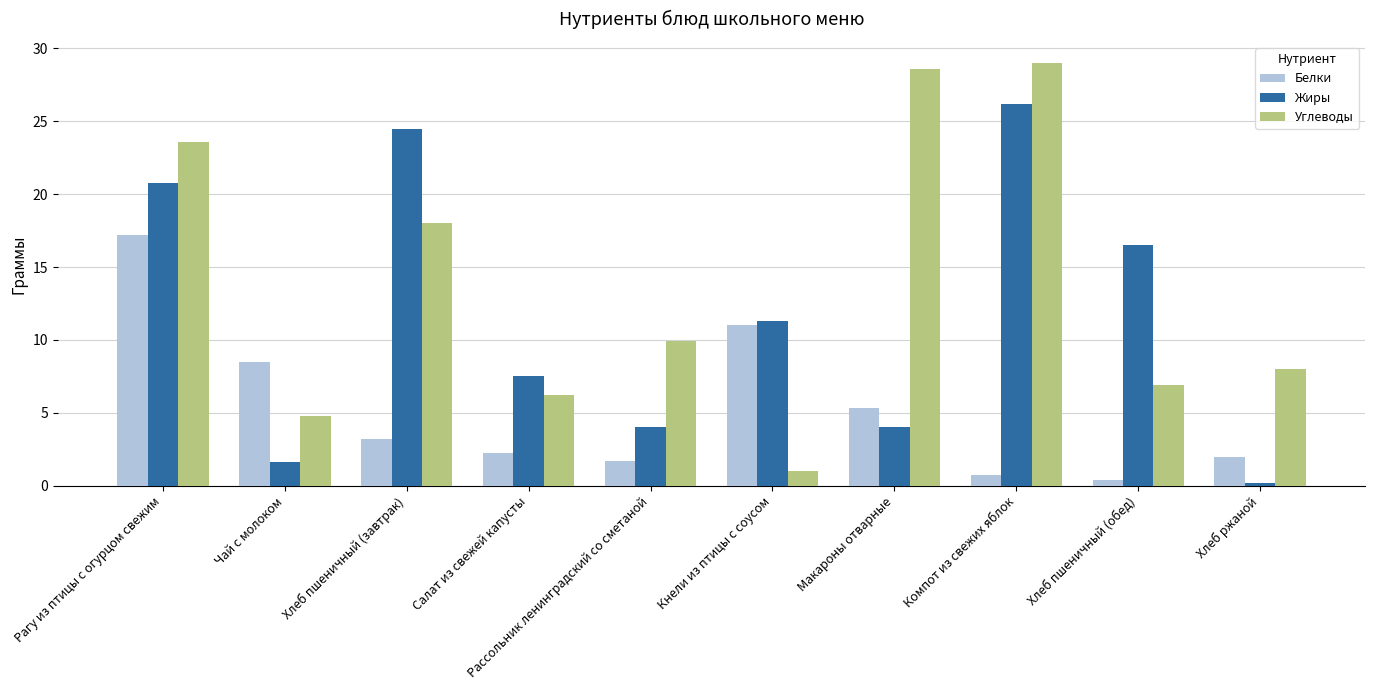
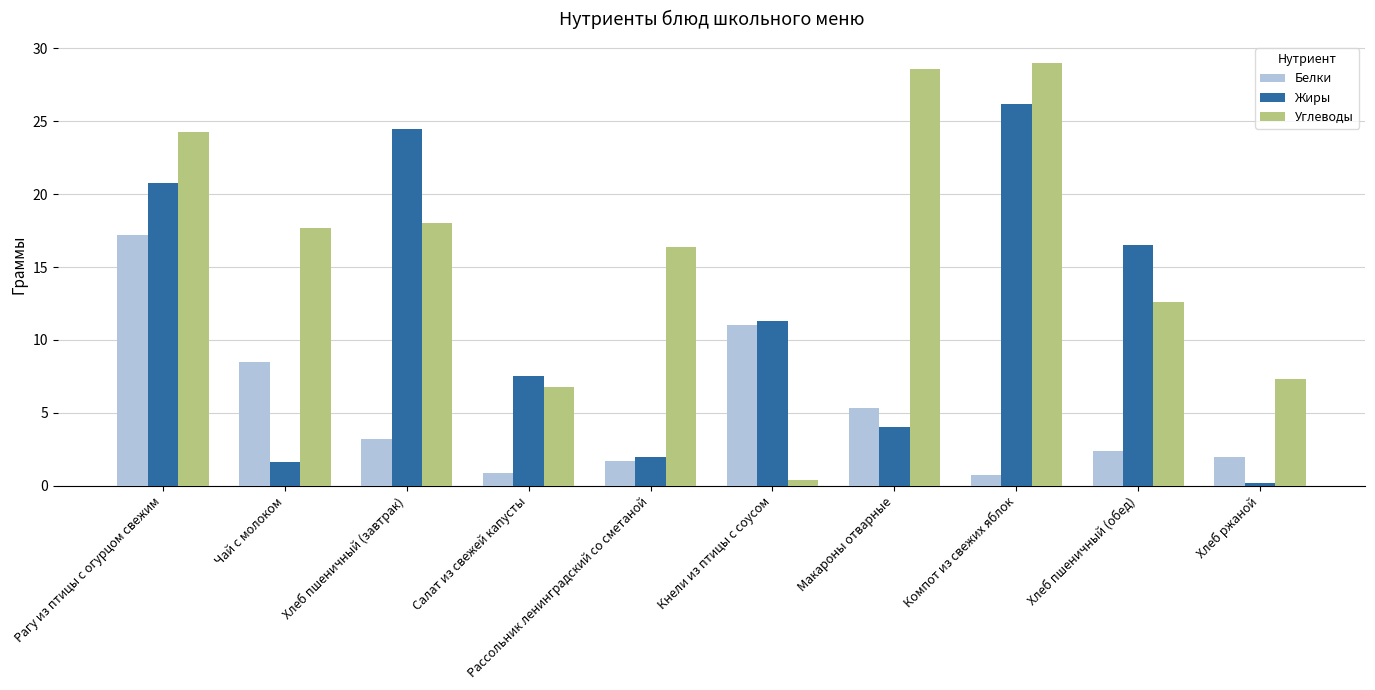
  {
    "Белки": {
      "Рагу из птицы с огурцом свежим": 17.2,
      "Чай с молоком": 8.5,
      "Хлеб пшеничный (завтрак)": 3.2,
-     "Салат из свежей капусты": 2.3,
+     "Салат из свежей капусты": 0.8,
      "Рассольник ленинградский со сметаной": 1.7,
      "Кнели из птицы с соусом": 11.0,
      "Макароны отварные": 5.4,
      "Компот из свежих яблок": 0.7,
-     "Хлеб пшеничный (обед)": 0.4,
+     "Хлеб пшеничный (обед)": 2.4,
      "Хлеб ржаной": 2.0
    },
    "Жиры": {
      "Рагу из птицы с огурцом свежим": 20.8,
      "Чай с молоком": 1.6,
      "Хлеб пшеничный (завтрак)": 24.5,
      "Салат из свежей капусты": 7.5,
-     "Рассольник ленинградский со сметаной": 4,
+     "Рассольник ленинградский со сметаной": 2,
      "Кнели из птицы с соусом": 11.3,
      "Макароны отварные": 4,
      "Компот из свежих яблок": 26.2,
      "Хлеб пшеничный (обед)": 16.5,
      "Хлеб ржаной": 0.2
    },
    "Углеводы": {
-     "Рагу из птицы с огурцом свежим": 23.6,
-     "Чай с молоком": 4.8,
+     "Рагу из птицы с огурцом свежим": 24.3,
+     "Чай с молоком": 17.7,
      "Хлеб пшеничный (завтрак)": 18.0,
-     "Салат из свежей капусты": 6.2,
-     "Рассольник ленинградский со сметаной": 9.9,
-     "Кнели из птицы с соусом": 1.0,
+     "Салат из свежей капусты": 6.8,
+     "Рассольник ленинградский со сметаной": 16.4,
+     "Кнели из птицы с соусом": 0.4,
      "Макароны отварные": 28.6,
      "Компот из свежих яблок": 29.0,
-     "Хлеб пшеничный (обед)": 6.9,
-     "Хлеб ржаной": 8.0
+     "Хлеб пшеничный (обед)": 12.6,
+     "Хлеб ржаной": 7.3
    }
  }
